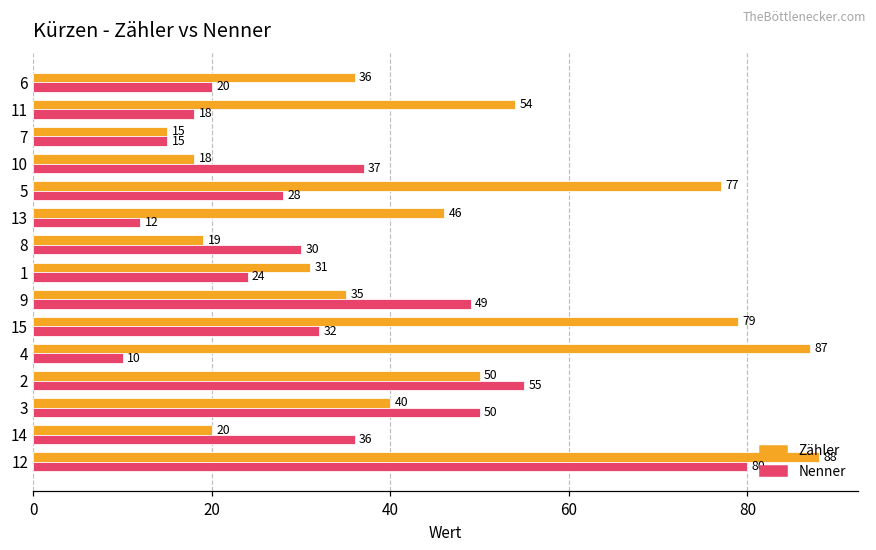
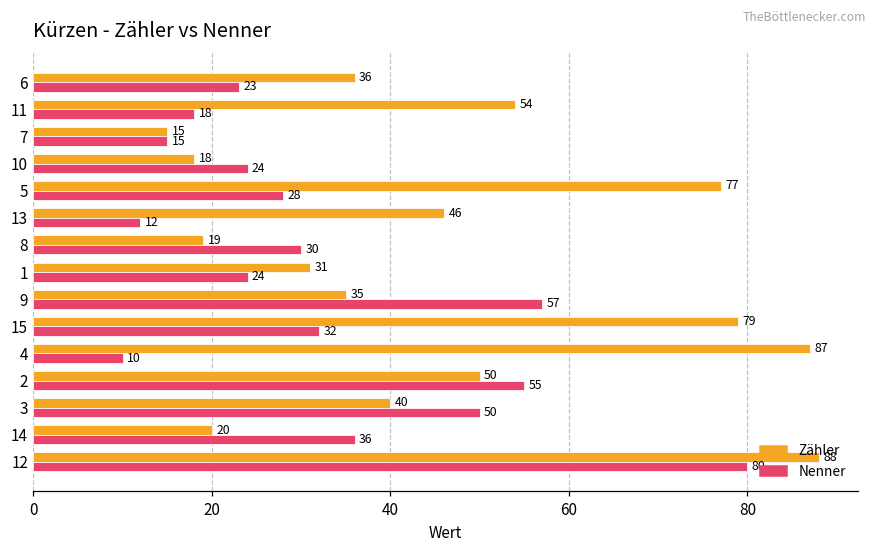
  {
    "Zähler": {
      "6": 36,
      "11": 54,
      "7": 15,
      "10": 18,
      "5": 77,
      "13": 46,
      "8": 19,
      "1": 31,
      "9": 35,
      "15": 79,
      "4": 87,
      "2": 50,
      "3": 40,
      "14": 20,
      "12": 88
    },
    "Nenner": {
-     "6": 20,
+     "6": 23,
      "11": 18,
      "7": 15,
-     "10": 37,
+     "10": 24,
      "5": 28,
      "13": 12,
      "8": 30,
      "1": 24,
-     "9": 49,
+     "9": 57,
      "15": 32,
      "4": 10,
      "2": 55,
      "3": 50,
      "14": 36,
      "12": 80
    }
  }
